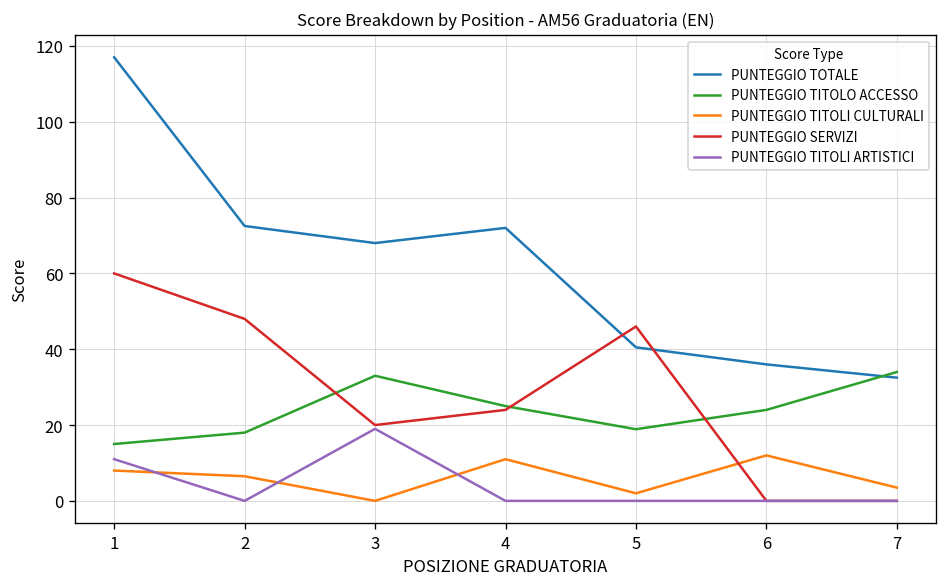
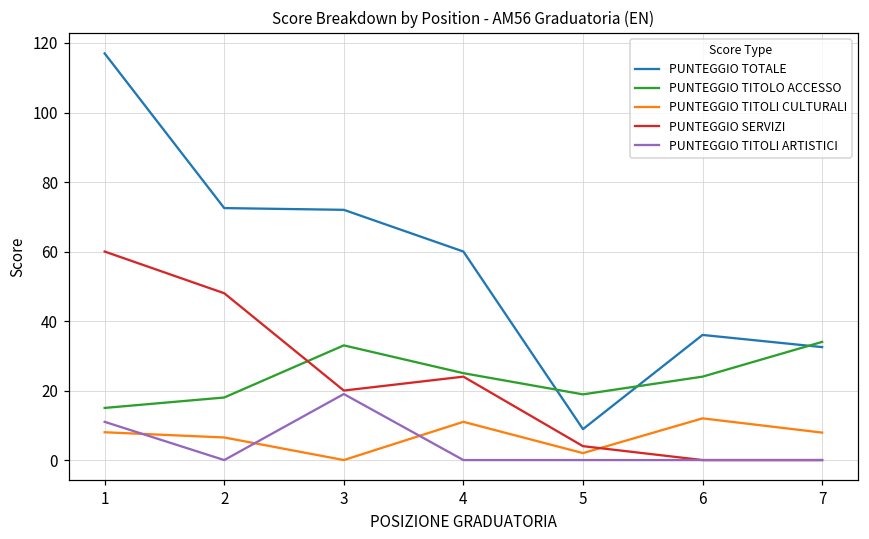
  {
    "PUNTEGGIO TOTALE": {
      "1": 117,
      "2": 73,
-     "3": 68,
-     "4": 72,
-     "5": 41,
+     "3": 72,
+     "4": 60,
+     "5": 9,
      "6": 36,
      "7": 33
    },
    "PUNTEGGIO TITOLO ACCESSO": {
      "1": 15,
      "2": 18,
      "3": 33,
      "4": 25,
      "5": 19,
      "6": 24,
      "7": 34
    },
    "PUNTEGGIO TITOLI CULTURALI": {
      "1": 8,
      "2": 7,
      "3": 0,
      "4": 11,
      "5": 2,
      "6": 12,
-     "7": 4
+     "7": 8
    },
    "PUNTEGGIO SERVIZI": {
      "1": 60,
      "2": 48,
      "3": 20,
      "4": 24,
-     "5": 46
+     "5": 4
    },
    "PUNTEGGIO TITOLI ARTISTICI": {
      "1": 11,
      "2": 0,
      "3": 19,
      "4": 0,
      "5": 0
    }
  }
